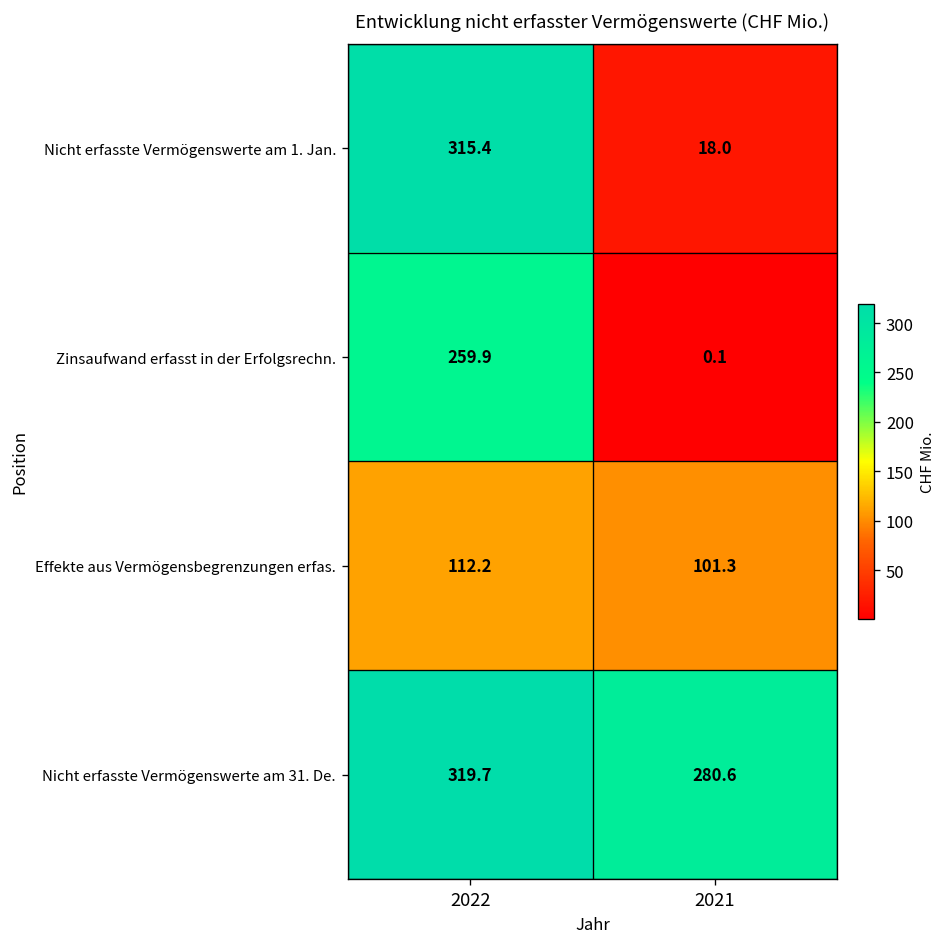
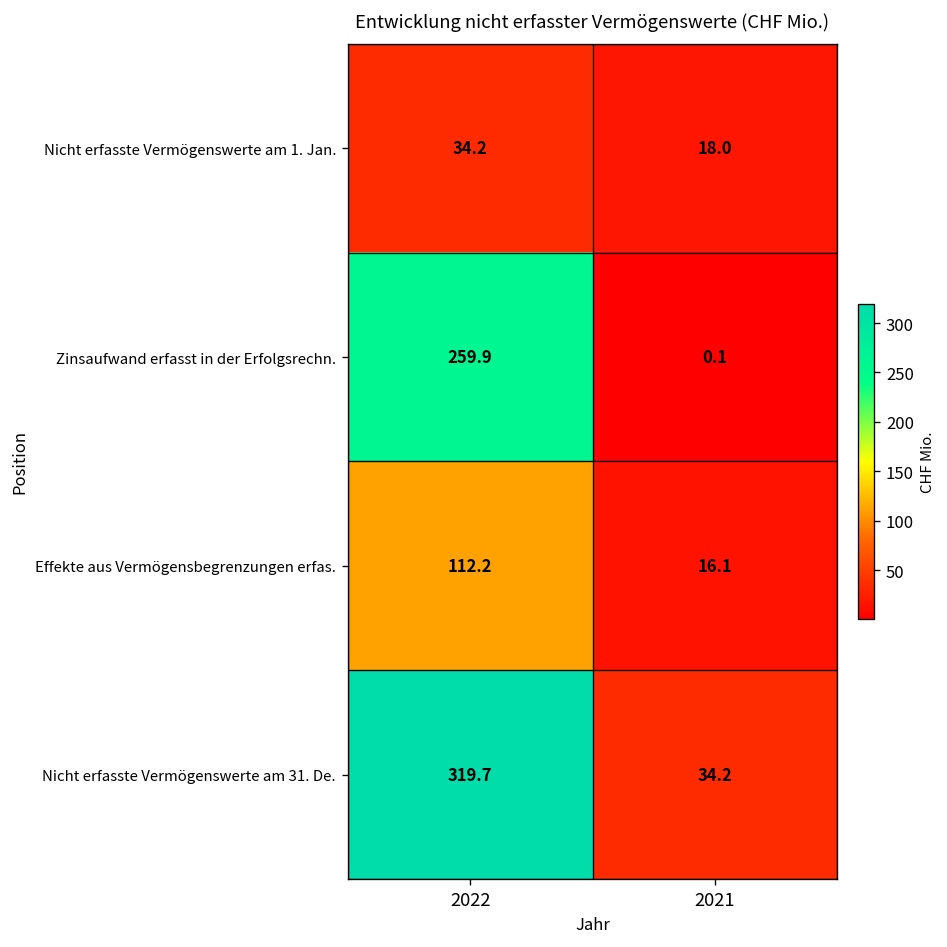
  {
    "Nicht erfasste Vermögenswerte am 1. Jan.": {
-     "2022": 315.4,
+     "2022": 34.2,
      "2021": 18.0
    },
    "Zinsaufwand erfasst in der Erfolgsrechn.": {
      "2022": 259.9,
      "2021": 0.1
    },
    "Effekte aus Vermögensbegrenzungen erfas.": {
      "2022": 112.2,
-     "2021": 101.3
+     "2021": 16.1
    },
    "Nicht erfasste Vermögenswerte am 31. De.": {
      "2022": 319.7,
-     "2021": 280.6
+     "2021": 34.2
    }
  }
